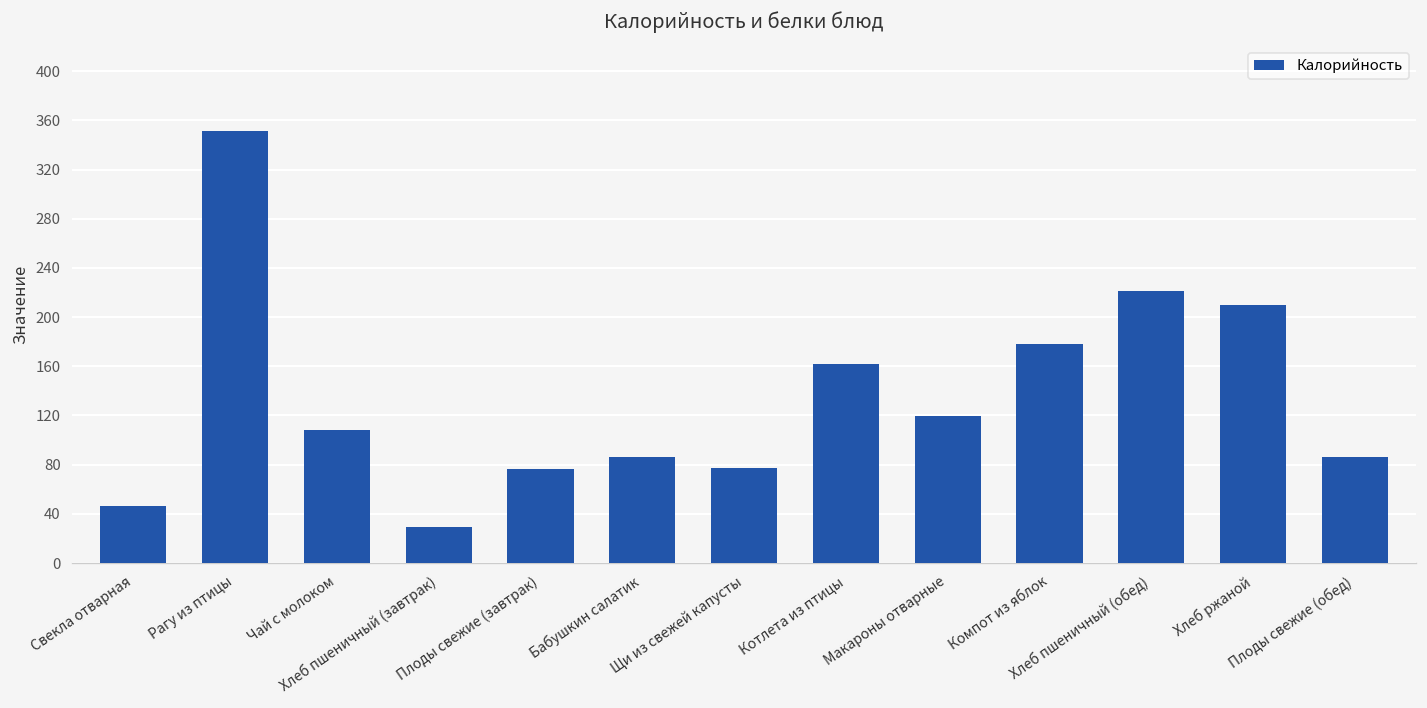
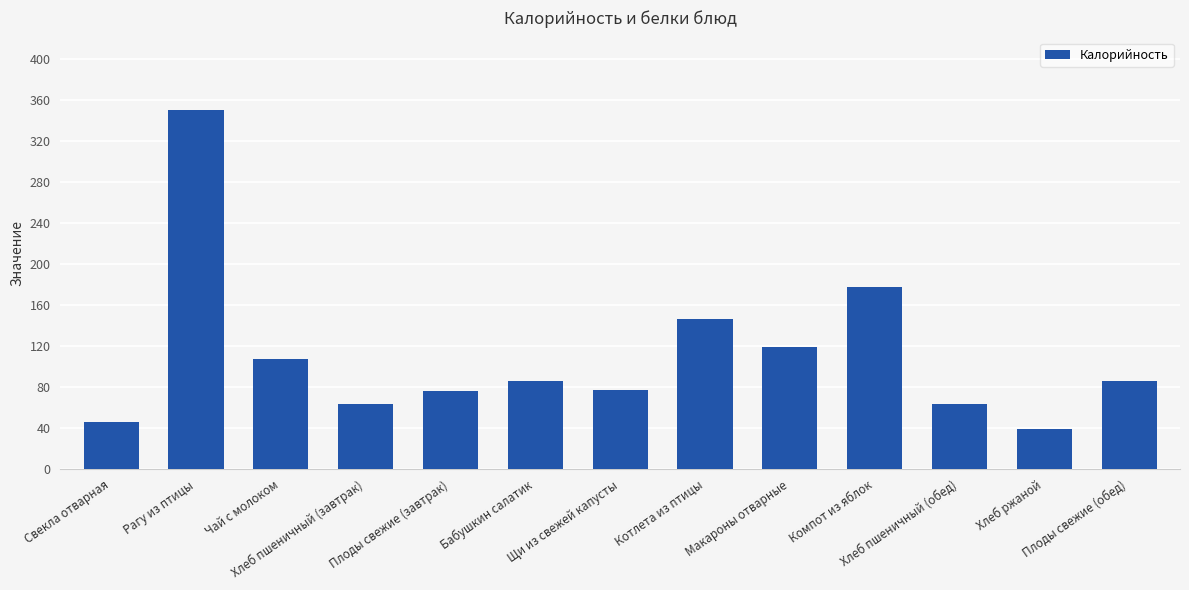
  {
    "Свекла отварная": 46,
    "Рагу из птицы": 351,
    "Чай с молоком": 108,
-   "Хлеб пшеничный (завтрак)": 29,
+   "Хлеб пшеничный (завтрак)": 64,
    "Плоды свежие (завтрак)": 76,
    "Бабушкин салатик": 86,
    "Щи из свежей капусты": 77,
-   "Котлета из птицы": 162,
+   "Котлета из птицы": 147,
    "Макароны отварные": 120,
    "Компот из яблок": 178,
-   "Хлеб пшеничный (обед)": 221,
-   "Хлеб ржаной": 210,
+   "Хлеб пшеничный (обед)": 64,
+   "Хлеб ржаной": 39,
    "Плоды свежие (обед)": 86
  }
